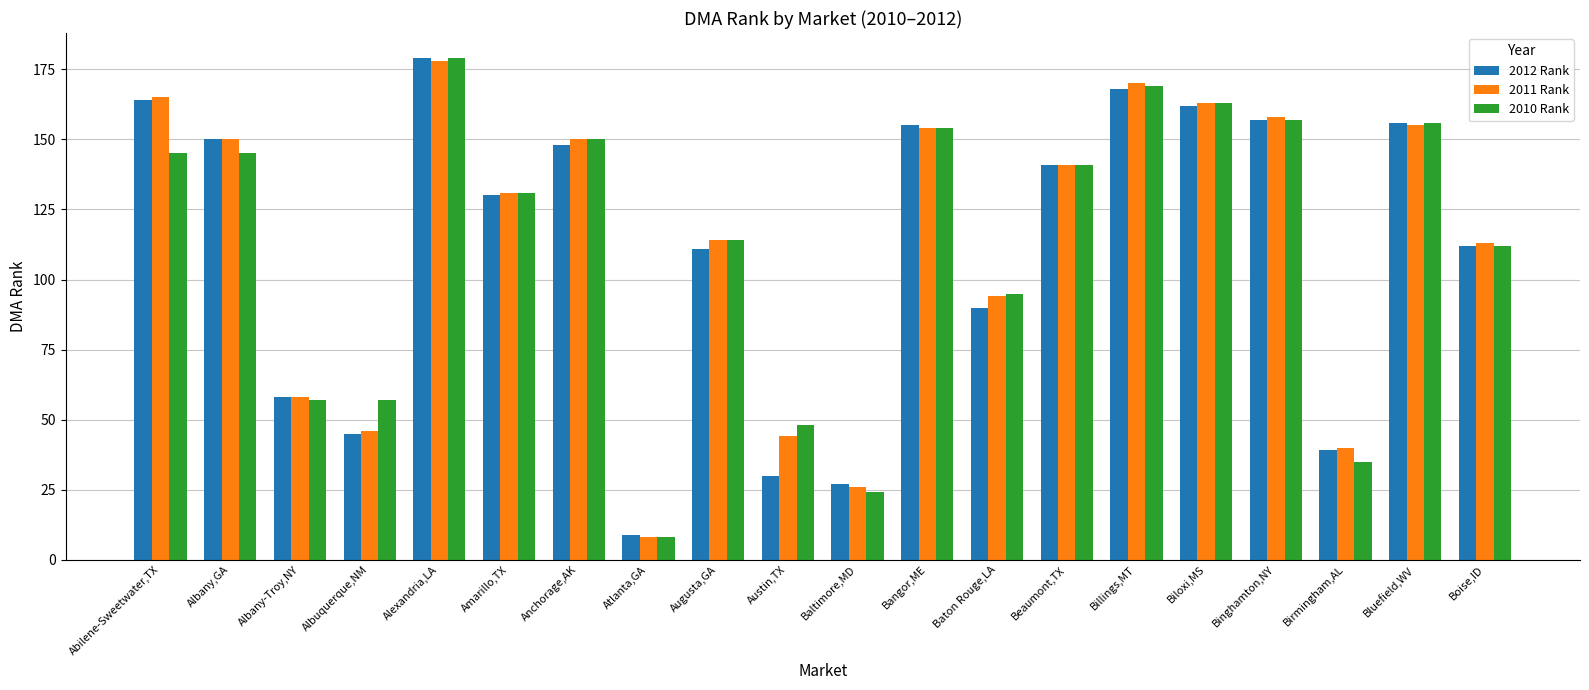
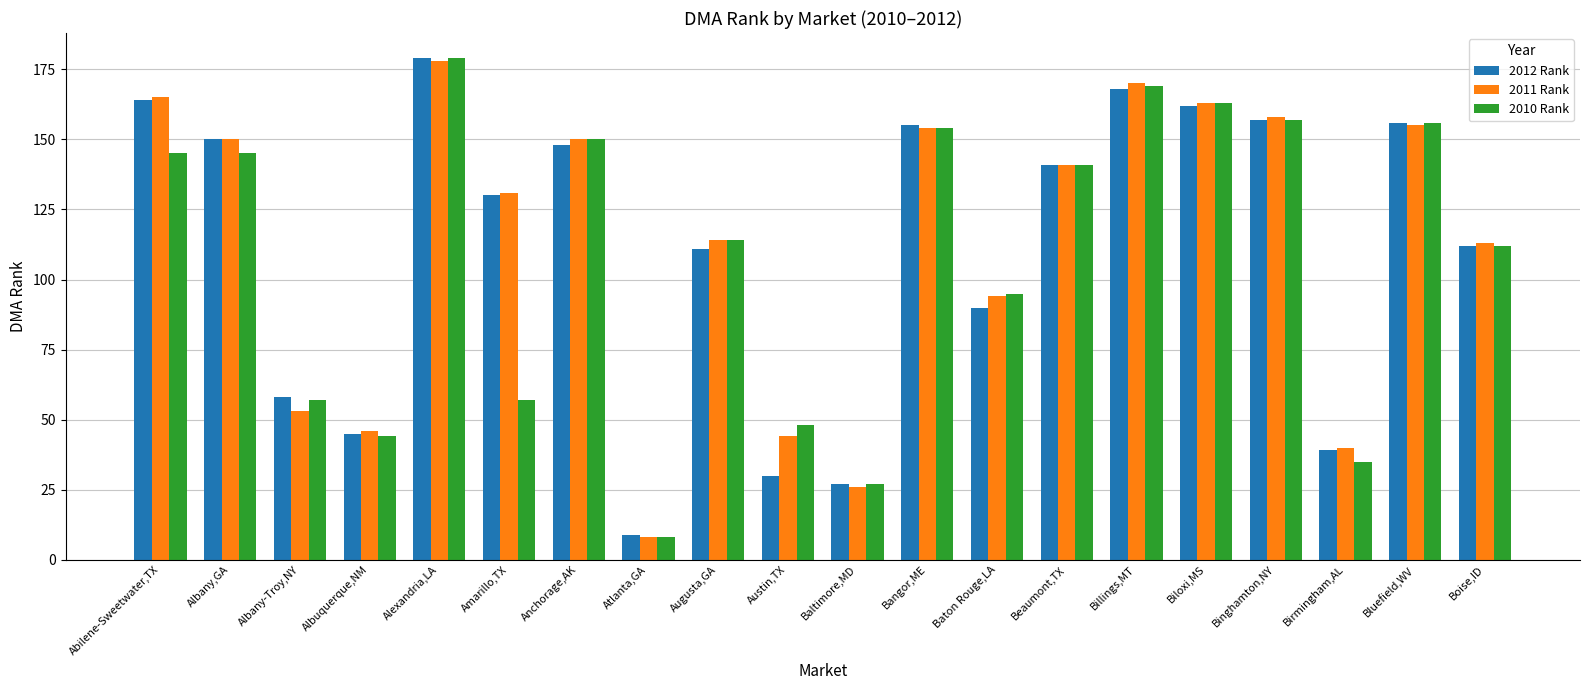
  {
    "2012 Rank": {
      "Abilene-Sweetwater,TX": 164,
      "Albany,GA": 150,
      "Albany-Troy,NY": 58,
      "Albuquerque,NM": 45,
      "Alexandria,LA": 179,
      "Amarillo,TX": 130,
      "Anchorage,AK": 148,
      "Atlanta,GA": 9,
      "Augusta,GA": 111,
      "Austin,TX": 30,
      "Baltimore,MD": 27,
      "Bangor,ME": 155,
      "Baton Rouge,LA": 90,
      "Beaumont,TX": 141,
      "Billings,MT": 168,
      "Biloxi,MS": 162,
      "Binghamton,NY": 157,
      "Birmingham,AL": 39,
      "Bluefield,WV": 156,
      "Boise,ID": 112
    },
    "2011 Rank": {
      "Abilene-Sweetwater,TX": 165,
      "Albany,GA": 150,
-     "Albany-Troy,NY": 58,
+     "Albany-Troy,NY": 53,
      "Albuquerque,NM": 46,
      "Alexandria,LA": 178,
      "Amarillo,TX": 131,
      "Anchorage,AK": 150,
      "Atlanta,GA": 8,
      "Augusta,GA": 114,
      "Austin,TX": 44,
      "Baltimore,MD": 26,
      "Bangor,ME": 154,
      "Baton Rouge,LA": 94,
      "Beaumont,TX": 141,
      "Billings,MT": 170,
      "Biloxi,MS": 163,
      "Binghamton,NY": 158,
      "Birmingham,AL": 40,
      "Bluefield,WV": 155,
      "Boise,ID": 113
    },
    "2010 Rank": {
      "Abilene-Sweetwater,TX": 145,
      "Albany,GA": 145,
      "Albany-Troy,NY": 57,
-     "Albuquerque,NM": 57,
+     "Albuquerque,NM": 44,
      "Alexandria,LA": 179,
-     "Amarillo,TX": 131,
+     "Amarillo,TX": 57,
      "Anchorage,AK": 150,
      "Atlanta,GA": 8,
      "Augusta,GA": 114,
      "Austin,TX": 48,
-     "Baltimore,MD": 24,
+     "Baltimore,MD": 27,
      "Bangor,ME": 154,
      "Baton Rouge,LA": 95,
      "Beaumont,TX": 141,
      "Billings,MT": 169,
      "Biloxi,MS": 163,
      "Binghamton,NY": 157,
      "Birmingham,AL": 35,
      "Bluefield,WV": 156,
      "Boise,ID": 112
    }
  }
